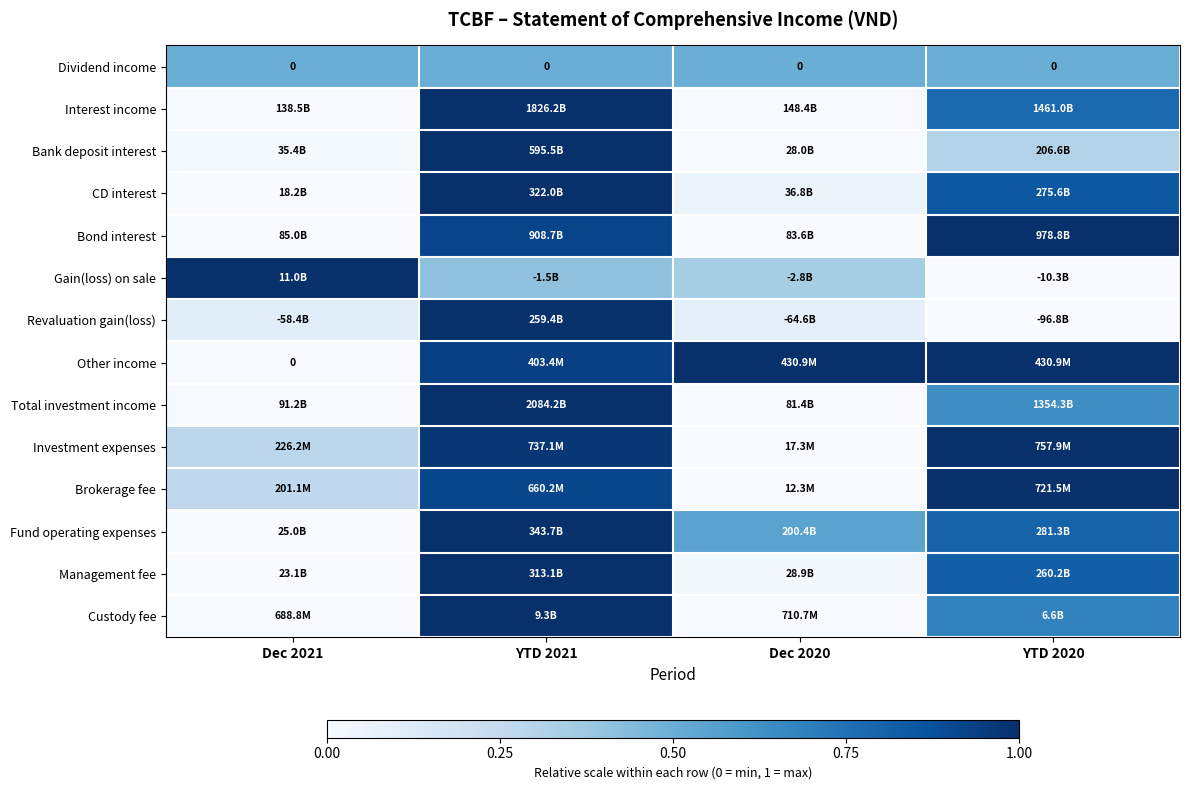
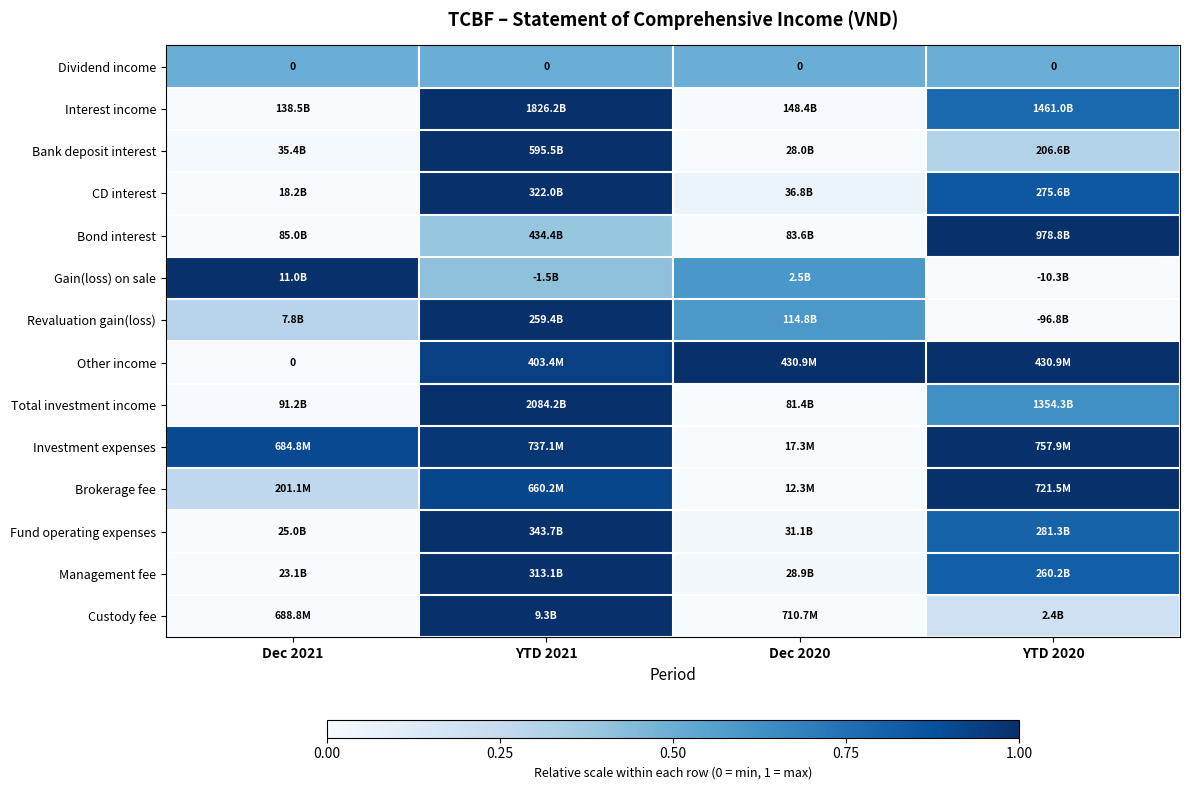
  {
    "Dividend income": {
      "Dec 2021": "0",
      "YTD 2021": "0",
      "Dec 2020": "0",
      "YTD 2020": "0"
    },
    "Interest income": {
      "Dec 2021": "138.5B",
      "YTD 2021": "1826.2B",
      "Dec 2020": "148.4B",
      "YTD 2020": "1461.0B"
    },
    "Bank deposit interest": {
      "Dec 2021": "35.4B",
      "YTD 2021": "595.5B",
      "Dec 2020": "28.0B",
      "YTD 2020": "206.6B"
    },
    "CD interest": {
      "Dec 2021": "18.2B",
      "YTD 2021": "322.0B",
      "Dec 2020": "36.8B",
      "YTD 2020": "275.6B"
    },
    "Bond interest": {
      "Dec 2021": "85.0B",
-     "YTD 2021": "908.7B",
+     "YTD 2021": "434.4B",
      "Dec 2020": "83.6B",
      "YTD 2020": "978.8B"
    },
    "Gain(loss) on sale": {
      "Dec 2021": "11.0B",
      "YTD 2021": "-1.5B",
-     "Dec 2020": "-2.8B",
+     "Dec 2020": "2.5B",
      "YTD 2020": "-10.3B"
    },
    "Revaluation gain(loss)": {
-     "Dec 2021": "-58.4B",
+     "Dec 2021": "7.8B",
      "YTD 2021": "259.4B",
-     "Dec 2020": "-64.6B",
+     "Dec 2020": "114.8B",
      "YTD 2020": "-96.8B"
    },
    "Other income": {
      "Dec 2021": "0",
      "YTD 2021": "403.4M",
      "Dec 2020": "430.9M",
      "YTD 2020": "430.9M"
    },
    "Total investment income": {
      "Dec 2021": "91.2B",
      "YTD 2021": "2084.2B",
      "Dec 2020": "81.4B",
      "YTD 2020": "1354.3B"
    },
    "Investment expenses": {
-     "Dec 2021": "226.2M",
+     "Dec 2021": "684.8M",
      "YTD 2021": "737.1M",
      "Dec 2020": "17.3M",
      "YTD 2020": "757.9M"
    },
    "Brokerage fee": {
      "Dec 2021": "201.1M",
      "YTD 2021": "660.2M",
      "Dec 2020": "12.3M",
      "YTD 2020": "721.5M"
    },
    "Fund operating expenses": {
      "Dec 2021": "25.0B",
      "YTD 2021": "343.7B",
-     "Dec 2020": "200.4B",
+     "Dec 2020": "31.1B",
      "YTD 2020": "281.3B"
    },
    "Management fee": {
      "Dec 2021": "23.1B",
      "YTD 2021": "313.1B",
      "Dec 2020": "28.9B",
      "YTD 2020": "260.2B"
    },
    "Custody fee": {
      "Dec 2021": "688.8M",
      "YTD 2021": "9.3B",
      "Dec 2020": "710.7M",
-     "YTD 2020": "6.6B"
+     "YTD 2020": "2.4B"
    }
  }
